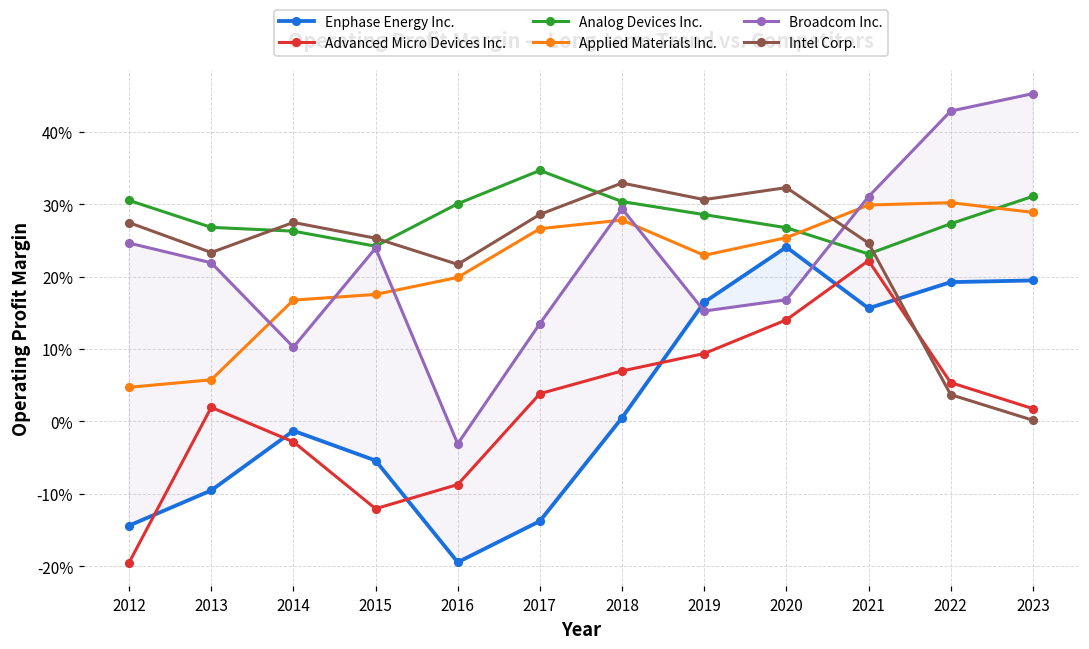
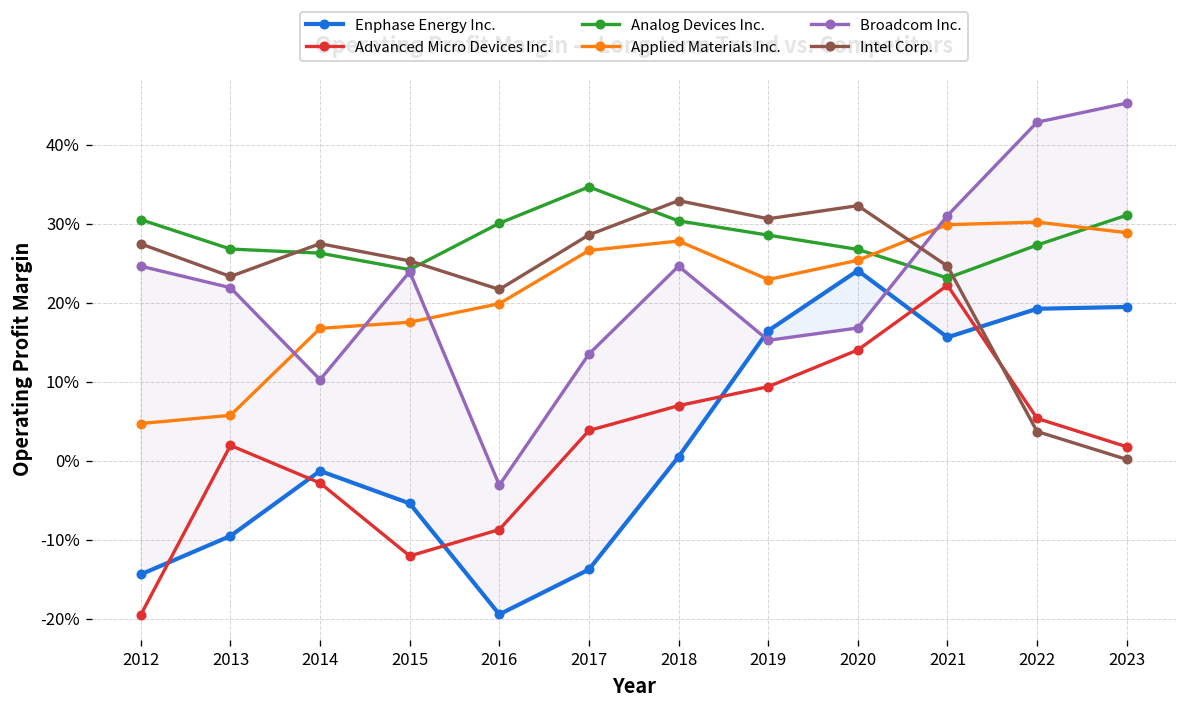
  {
    "Advanced Micro Devices Inc.": {
      "2012": "-19%",
      "2013": "2%",
      "2014": "-3%",
      "2015": "-12%",
      "2016": "-9%",
      "2017": "4%",
      "2018": "7%",
      "2019": "9%",
      "2020": "14%",
      "2021": "22%",
      "2022": "5%",
      "2023": "2%"
    },
    "Analog Devices Inc.": {
      "2012": "31%",
      "2013": "27%",
      "2014": "26%",
      "2016": "30%",
      "2017": "35%",
      "2018": "30%",
      "2019": "29%",
      "2020": "27%",
      "2021": "23%",
      "2022": "27%",
      "2023": "31%"
    },
    "Applied Materials Inc.": {
      "2012": "5%",
      "2013": "6%",
      "2014": "17%",
      "2015": "18%",
      "2016": "20%",
      "2017": "27%",
      "2018": "28%",
      "2019": "23%",
      "2020": "25%",
      "2021": "30%",
      "2022": "30%",
      "2023": "29%"
    },
    "Broadcom Inc.": {
      "2012": "25%",
      "2013": "22%",
      "2014": "10%",
      "2016": "-3%",
      "2017": "14%",
-     "2018": "29%",
+     "2018": "25%",
      "2019": "15%",
      "2020": "17%",
      "2021": "31%",
      "2022": "43%",
      "2023": "45%"
    },
    "Intel Corp.": {
      "2012": "27%",
      "2013": "23%",
      "2014": "27%",
      "2015": "25%",
      "2016": "22%",
      "2017": "29%",
      "2018": "33%",
      "2019": "31%",
      "2020": "32%",
      "2021": "25%",
      "2022": "4%",
      "2023": "0%"
    }
  }
